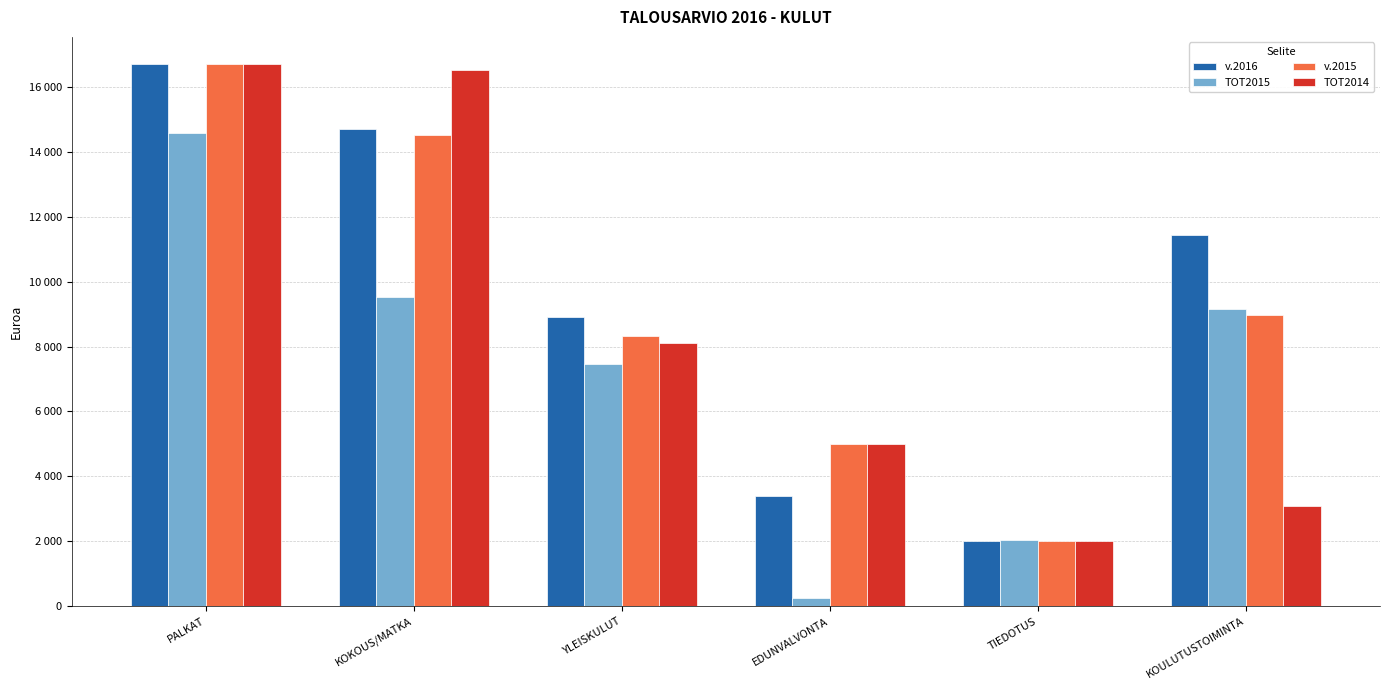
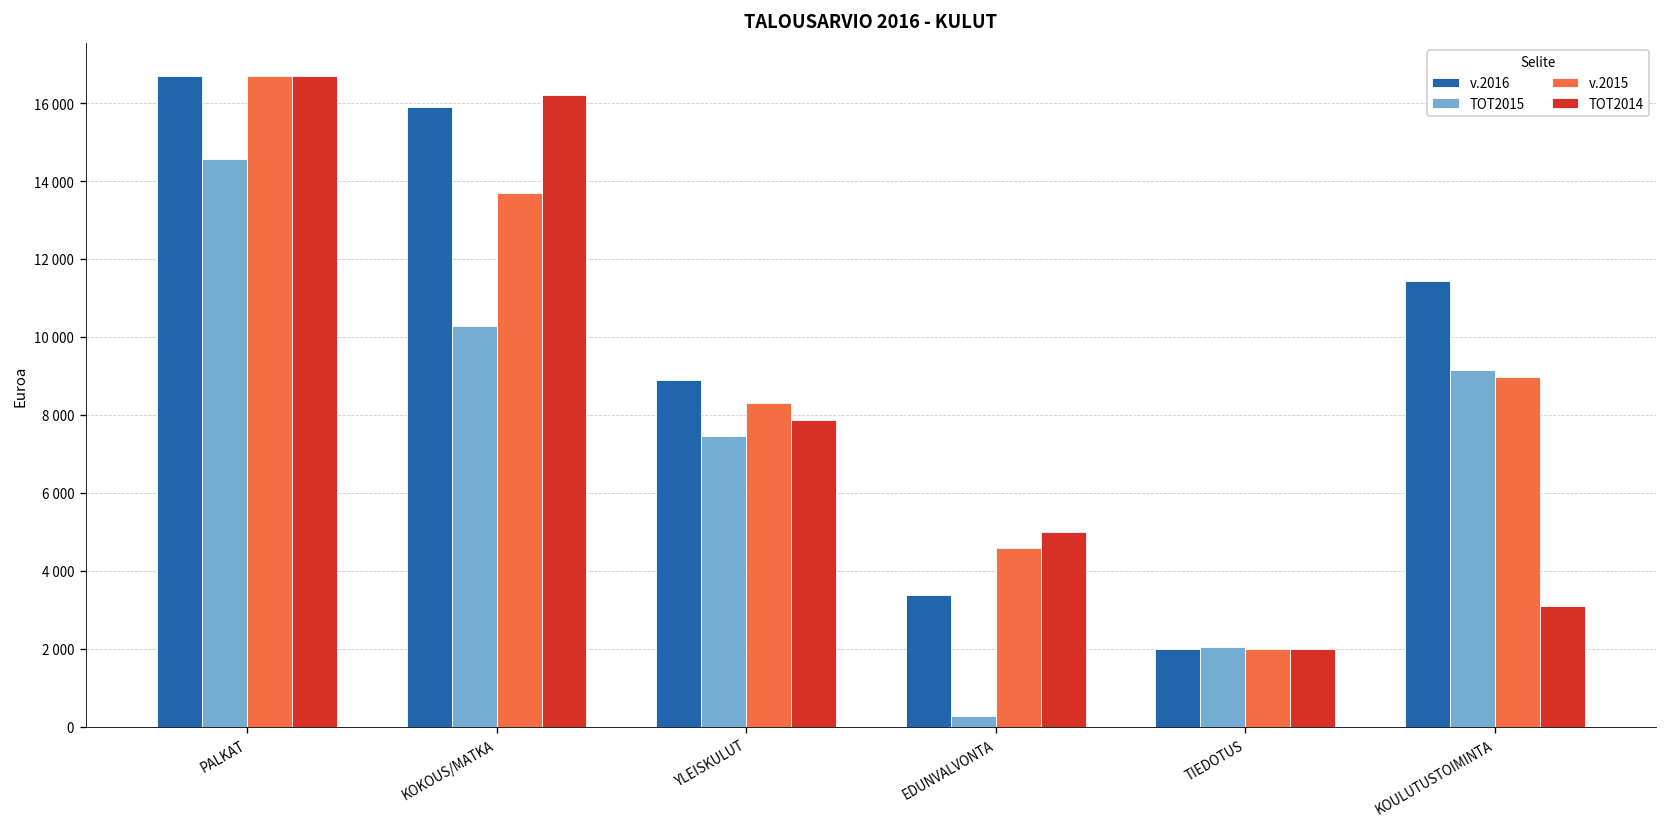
  {
    "v.2016": {
      "PALKAT": 16700,
-     "KOKOUS/MATKA": 14700,
+     "KOKOUS/MATKA": 15900,
      "YLEISKULUT": 8900,
      "EDUNVALVONTA": 3400,
      "TIEDOTUS": 2000,
      "KOULUTUSTOIMINTA": 11400
    },
    "TOT2015": {
      "PALKAT": 14600,
-     "KOKOUS/MATKA": 9500,
+     "KOKOUS/MATKA": 10300,
      "YLEISKULUT": 7500,
      "EDUNVALVONTA": 300,
      "TIEDOTUS": 2000,
      "KOULUTUSTOIMINTA": 9200
    },
    "v.2015": {
      "PALKAT": 16700,
-     "KOKOUS/MATKA": 14500,
+     "KOKOUS/MATKA": 13700,
      "YLEISKULUT": 8300,
-     "EDUNVALVONTA": 5000,
+     "EDUNVALVONTA": 4600,
      "TIEDOTUS": 2000,
      "KOULUTUSTOIMINTA": 9000
    },
    "TOT2014": {
      "PALKAT": 16700,
-     "KOKOUS/MATKA": 16500,
-     "YLEISKULUT": 8100,
+     "KOKOUS/MATKA": 16200,
+     "YLEISKULUT": 7900,
      "EDUNVALVONTA": 5000,
      "TIEDOTUS": 2000,
      "KOULUTUSTOIMINTA": 3100
    }
  }
